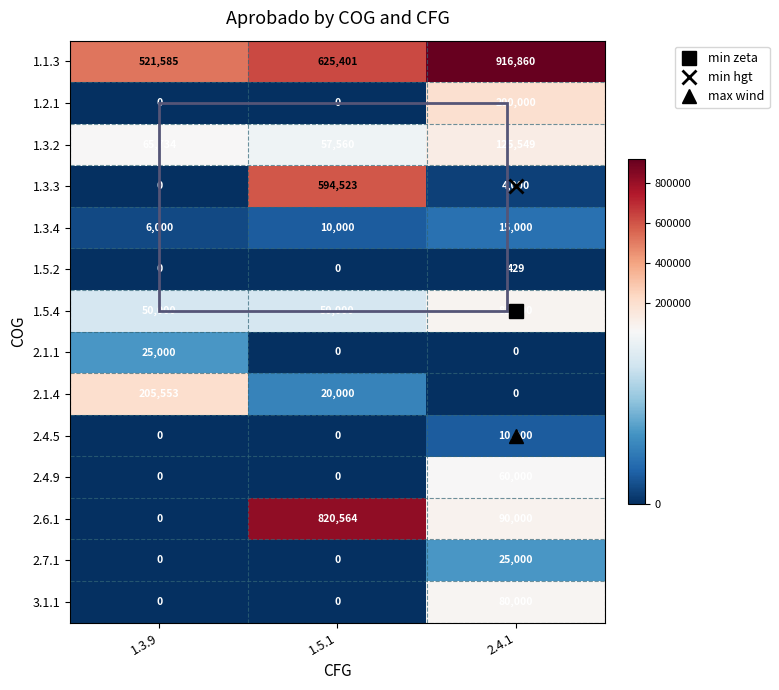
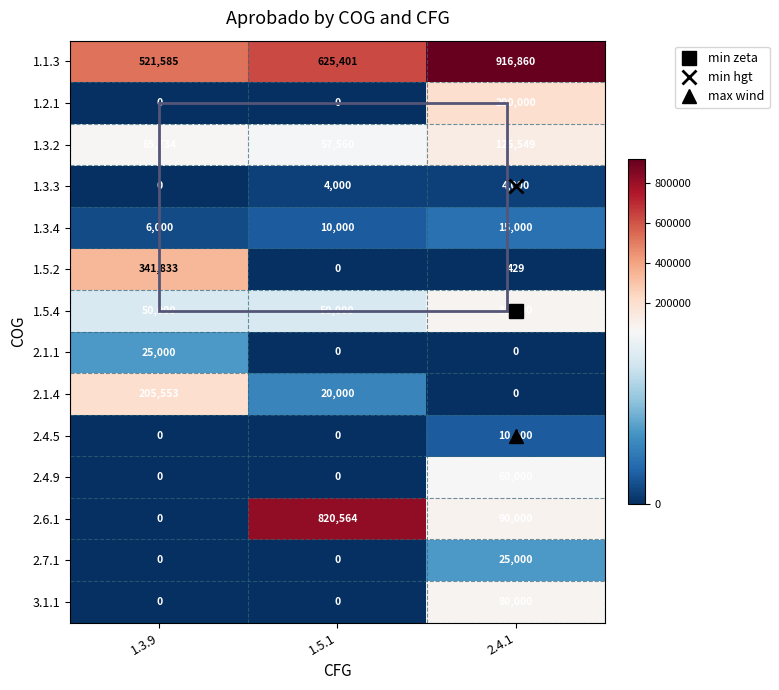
  {
    "1.1.3": {
      "1.3.9": "521,585",
      "1.5.1": "625,401",
      "2.4.1": "916,860"
    },
    "1.2.1": {
      "1.3.9": "0",
      "1.5.1": "0"
    },
    "1.3.3": {
      "1.3.9": "0",
-     "1.5.1": "594,523"
+     "1.5.1": "4,000"
    },
    "1.3.4": {
      "1.3.9": "6,000",
      "1.5.1": "10,000",
      "2.4.1": "15,000"
    },
    "1.5.2": {
-     "1.3.9": "0",
+     "1.3.9": "341,833",
      "1.5.1": "0",
      "2.4.1": "429"
    },
    "2.1.1": {
      "1.3.9": "25,000",
      "1.5.1": "0",
      "2.4.1": "0"
    },
    "2.1.4": {
      "1.3.9": "205,553",
      "1.5.1": "20,000",
      "2.4.1": "0"
    },
    "2.4.5": {
      "1.3.9": "0",
      "1.5.1": "0"
    },
    "2.4.9": {
      "1.3.9": "0",
      "1.5.1": "0"
    },
    "2.6.1": {
      "1.3.9": "0",
      "1.5.1": "820,564"
    },
    "2.7.1": {
      "1.3.9": "0",
      "1.5.1": "0",
      "2.4.1": "25,000"
    },
    "3.1.1": {
      "1.3.9": "0",
      "1.5.1": "0"
    }
  }
